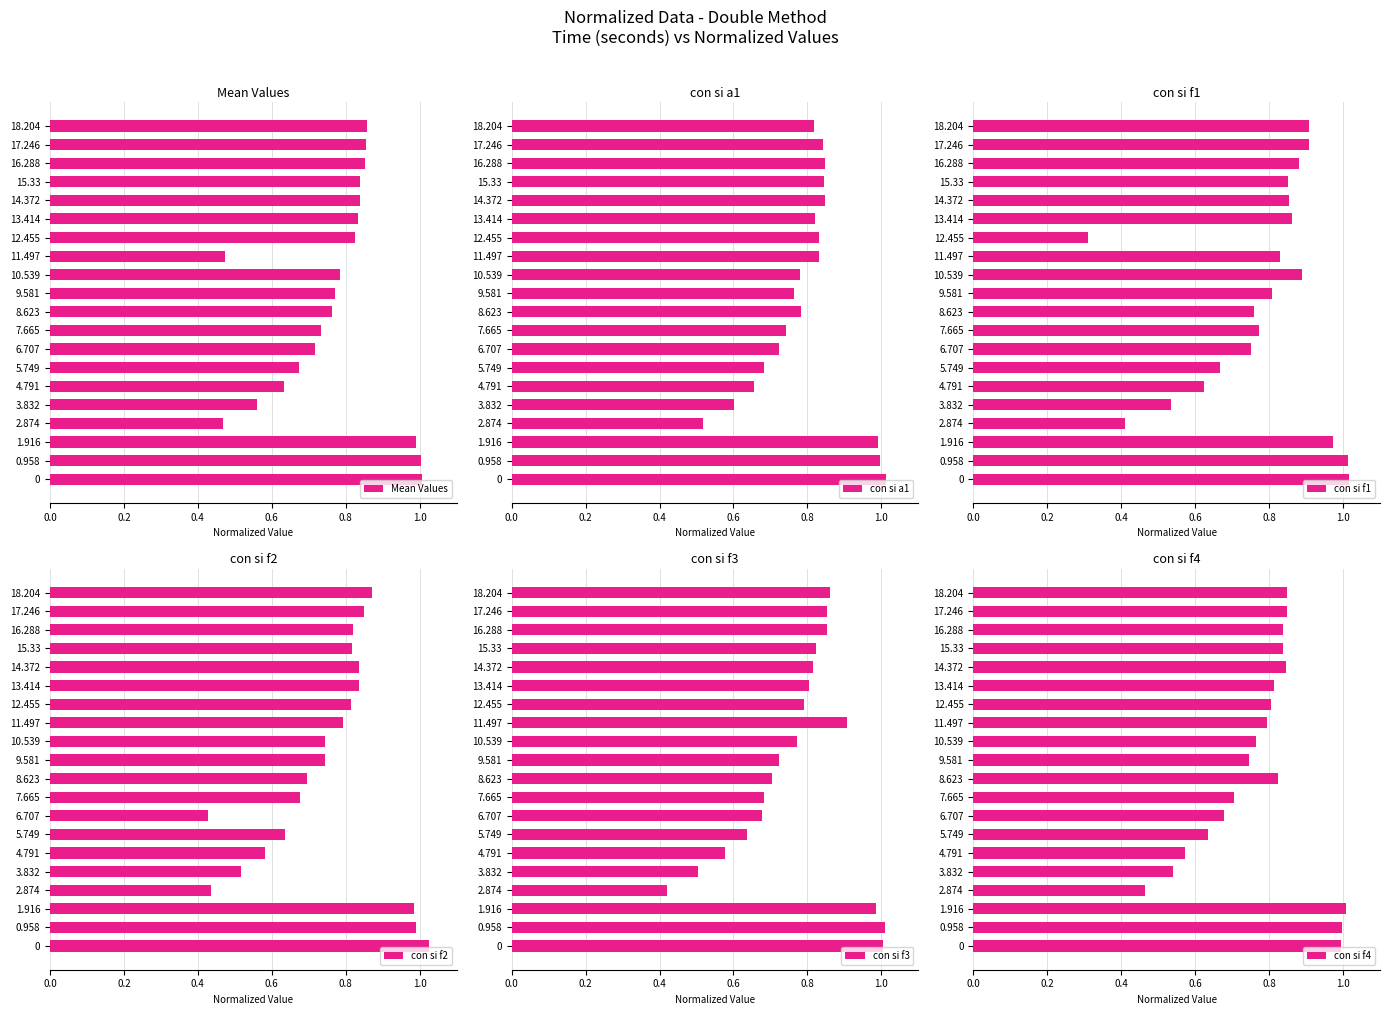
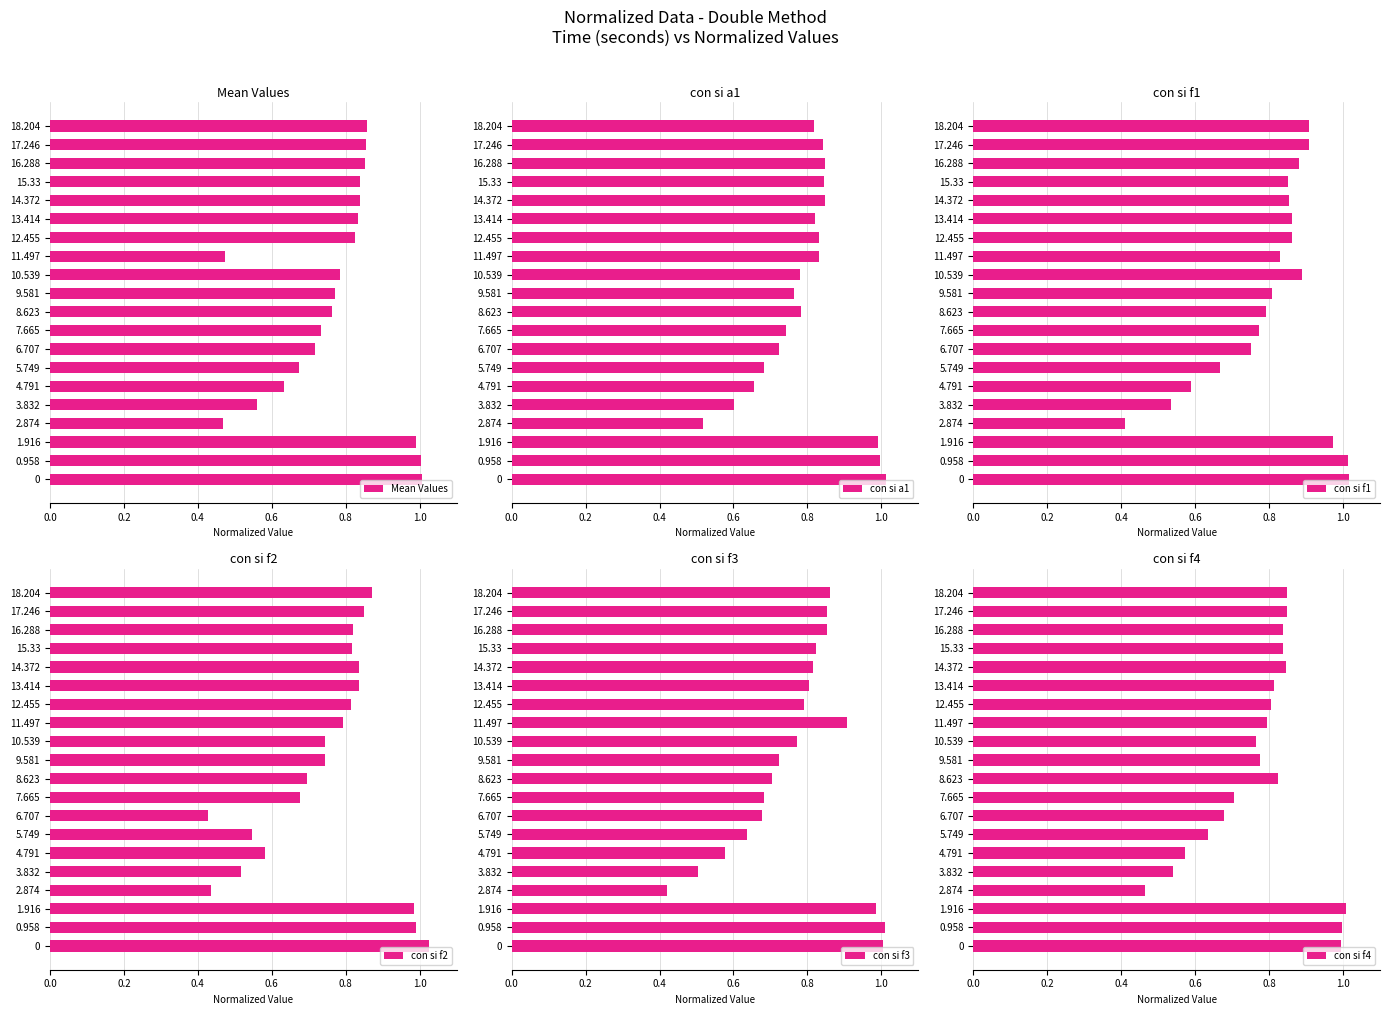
  {
    "Mean Values": {
      "18.204": 0.86,
      "17.246": 0.85,
      "16.288": 0.85,
      "15.33": 0.84,
      "14.372": 0.84,
      "13.414": 0.83,
      "12.455": 0.83,
      "11.497": 0.47,
      "10.539": 0.78,
      "9.581": 0.77,
      "8.623": 0.76,
      "7.665": 0.73,
      "6.707": 0.72,
      "5.749": 0.67,
      "4.791": 0.63,
      "3.832": 0.56,
      "2.874": 0.47,
      "1.916": 0.99,
      "0.958": 1.00,
      "0": 1.01
    },
    "con si a1": {
      "18.204": 0.82,
      "17.246": 0.84,
      "16.288": 0.85,
      "15.33": 0.84,
      "14.372": 0.85,
      "13.414": 0.82,
      "12.455": 0.83,
      "11.497": 0.83,
      "10.539": 0.78,
      "9.581": 0.76,
      "8.623": 0.78,
      "7.665": 0.74,
      "6.707": 0.72,
      "5.749": 0.68,
      "4.791": 0.65,
      "3.832": 0.60,
      "2.874": 0.52,
      "1.916": 0.99,
      "0.958": 1.00,
      "0": 1.01
    },
    "con si f1": {
      "18.204": 0.91,
      "17.246": 0.91,
      "16.288": 0.88,
      "15.33": 0.85,
      "14.372": 0.85,
      "13.414": 0.86,
-     "12.455": 0.31,
+     "12.455": 0.86,
      "11.497": 0.83,
      "10.539": 0.89,
      "9.581": 0.81,
-     "8.623": 0.76,
+     "8.623": 0.79,
      "7.665": 0.77,
      "6.707": 0.75,
      "5.749": 0.67,
-     "4.791": 0.62,
+     "4.791": 0.59,
      "3.832": 0.53,
      "2.874": 0.41,
      "1.916": 0.97,
      "0.958": 1.01,
      "0": 1.02
    },
    "con si f2": {
      "18.204": 0.87,
      "17.246": 0.85,
      "16.288": 0.82,
      "15.33": 0.82,
      "14.372": 0.84,
      "13.414": 0.83,
      "12.455": 0.82,
      "11.497": 0.79,
      "10.539": 0.74,
      "9.581": 0.74,
      "8.623": 0.70,
      "7.665": 0.68,
      "6.707": 0.43,
-     "5.749": 0.64,
+     "5.749": 0.55,
      "4.791": 0.58,
      "3.832": 0.52,
      "2.874": 0.44,
      "1.916": 0.98,
      "0.958": 0.99,
      "0": 1.03
    },
    "con si f3": {
      "18.204": 0.86,
      "17.246": 0.85,
      "16.288": 0.85,
      "15.33": 0.82,
      "14.372": 0.81,
      "13.414": 0.81,
      "12.455": 0.79,
      "11.497": 0.91,
      "10.539": 0.77,
      "9.581": 0.72,
      "8.623": 0.70,
      "7.665": 0.68,
      "6.707": 0.68,
      "5.749": 0.64,
      "4.791": 0.58,
      "3.832": 0.51,
      "2.874": 0.42,
      "1.916": 0.99,
      "0.958": 1.01,
      "0": 1.01
    },
    "con si f4": {
      "18.204": 0.85,
      "17.246": 0.85,
      "16.288": 0.84,
      "15.33": 0.84,
      "14.372": 0.85,
      "13.414": 0.81,
      "12.455": 0.80,
      "11.497": 0.79,
      "10.539": 0.76,
-     "9.581": 0.75,
+     "9.581": 0.77,
      "8.623": 0.82,
      "7.665": 0.70,
      "6.707": 0.68,
      "5.749": 0.63,
      "4.791": 0.57,
      "3.832": 0.54,
      "2.874": 0.47,
      "1.916": 1.01,
      "0.958": 1.00,
      "0": 1.00
    }
  }
